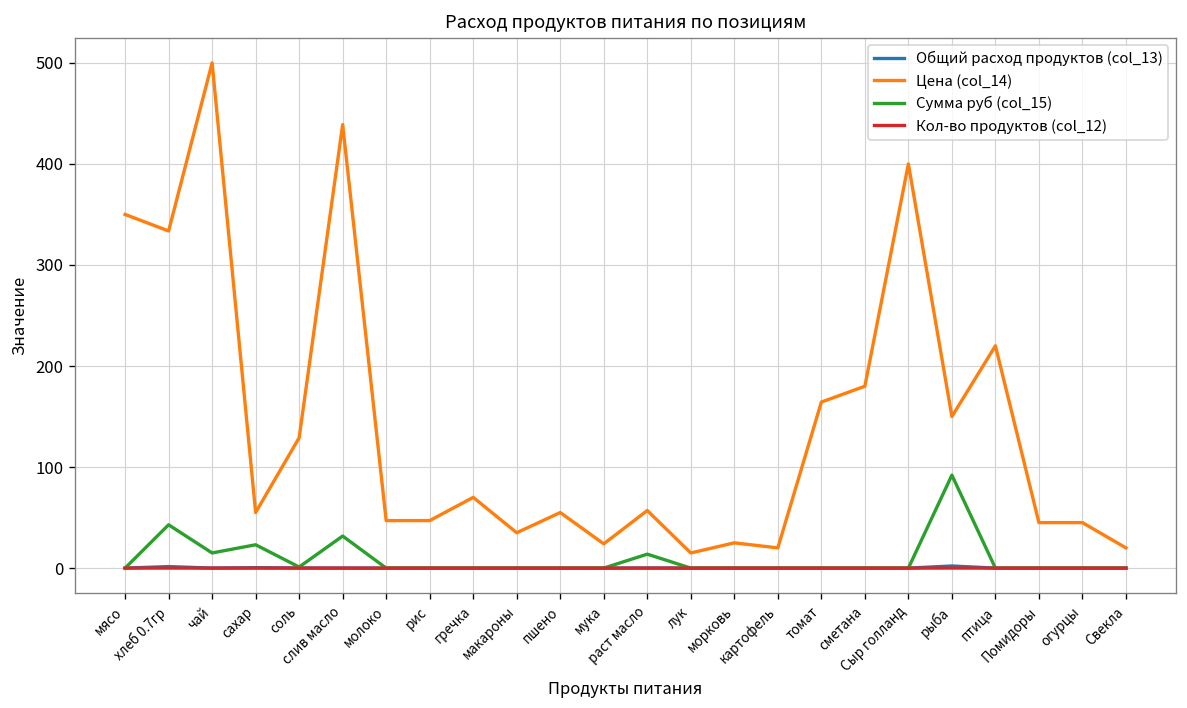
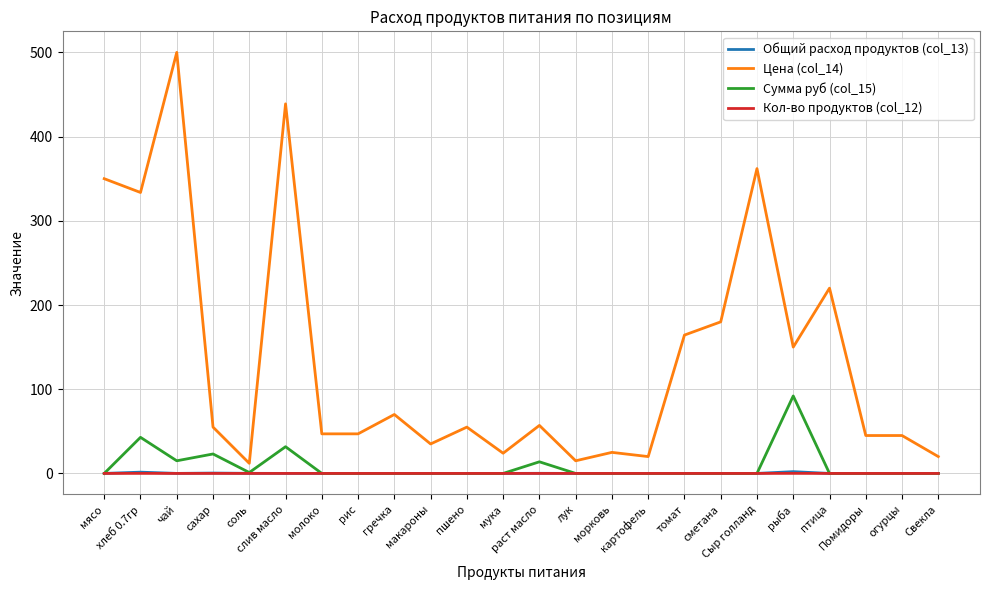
  {
    "Цена (col_14)": {
      "мясо": 350,
      "хлеб 0.7гр": 330,
      "чай": 500,
      "сахар": 60,
-     "соль": 130,
+     "соль": 10,
      "слив масло": 440,
      "молоко": 50,
      "рис": 50,
      "гречка": 70,
      "макароны": 40,
      "пшено": 60,
      "мука": 20,
      "раст масло": 60,
      "лук": 20,
      "морковь": 30,
      "картофель": 20,
      "томат": 160,
      "сметана": 180,
-     "Сыр голланд": 400,
+     "Сыр голланд": 360,
      "рыба": 150,
      "птица": 220,
      "Помидоры": 50,
      "огурцы": 50,
      "Свекла": 20
    },
    "Сумма руб (col_15)": {
      "хлеб 0.7гр": 40,
      "чай": 20,
      "сахар": 20,
      "слив масло": 30,
      "раст масло": 10,
      "рыба": 90
    }
  }
